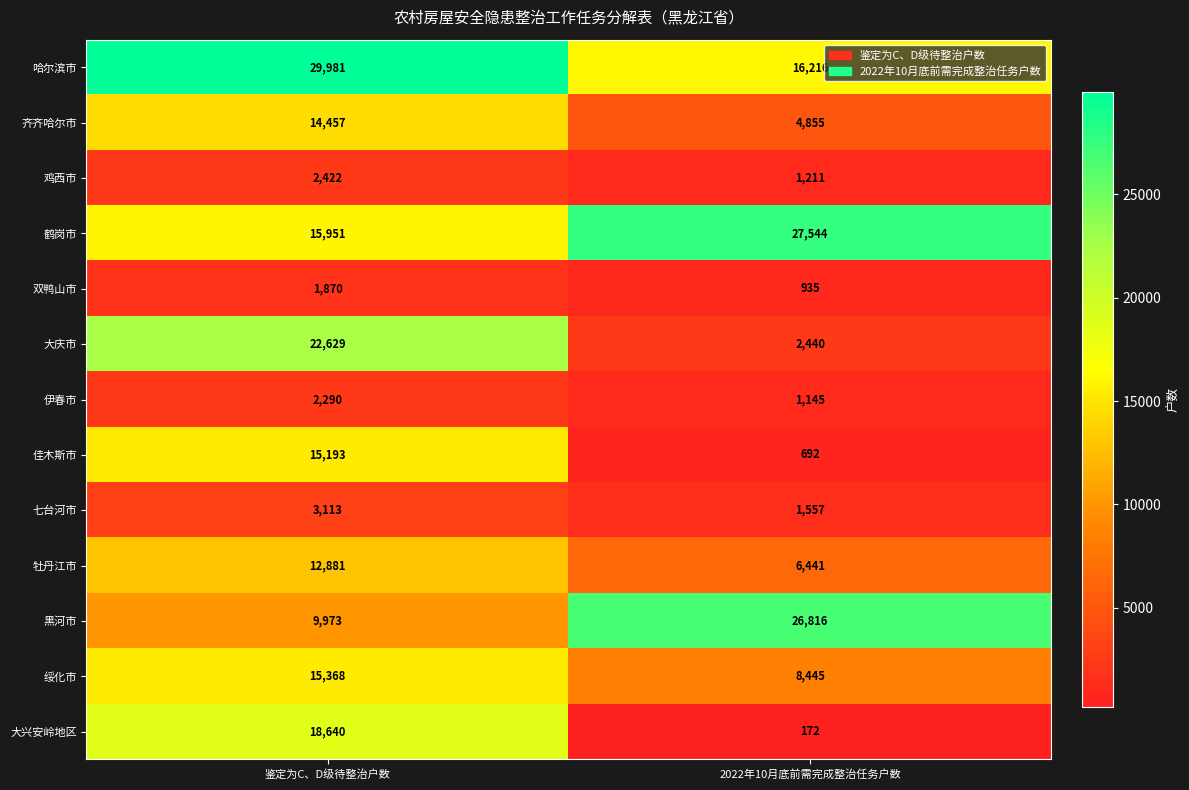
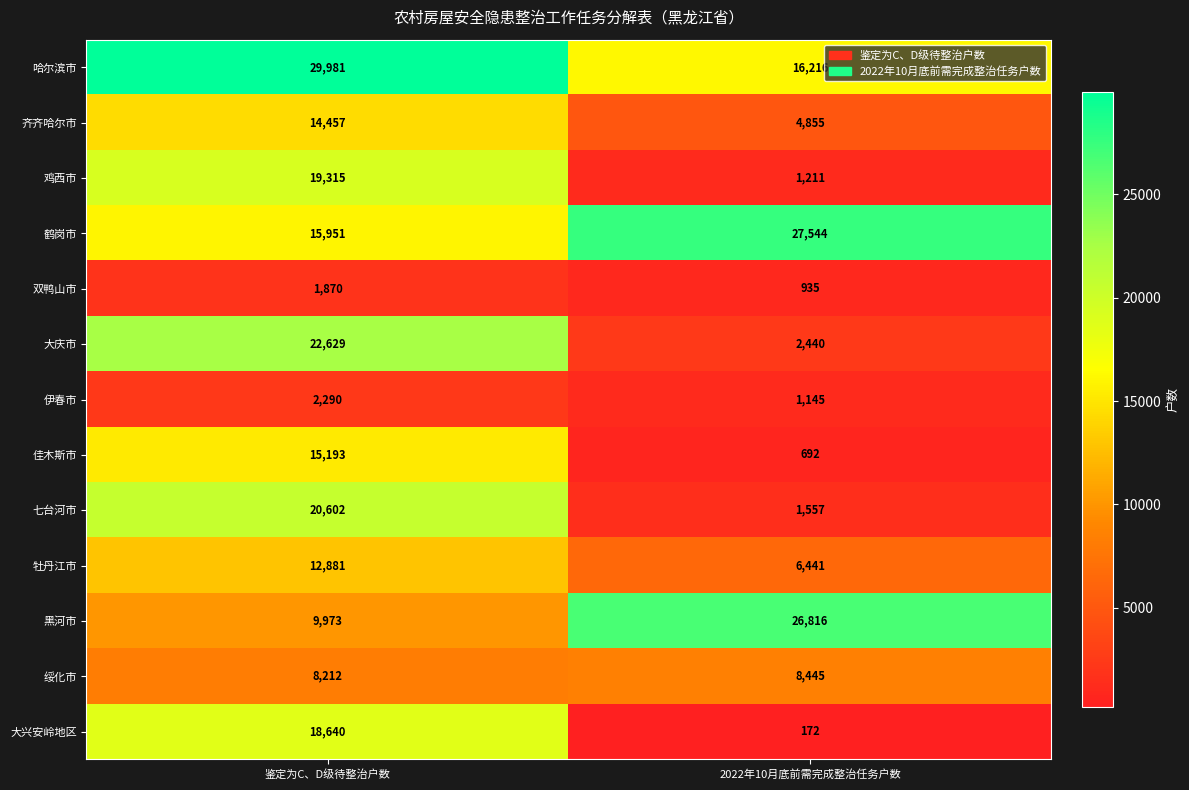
  {
    "哈尔滨市": {
      "鉴定为C、D级待整治户数": "29,981"
    },
    "齐齐哈尔市": {
      "鉴定为C、D级待整治户数": "14,457",
      "2022年10月底前需完成整治任务户数": "4,855"
    },
    "鸡西市": {
-     "鉴定为C、D级待整治户数": "2,422",
+     "鉴定为C、D级待整治户数": "19,315",
      "2022年10月底前需完成整治任务户数": "1,211"
    },
    "鹤岗市": {
      "鉴定为C、D级待整治户数": "15,951",
      "2022年10月底前需完成整治任务户数": "27,544"
    },
    "双鸭山市": {
      "鉴定为C、D级待整治户数": "1,870",
      "2022年10月底前需完成整治任务户数": "935"
    },
    "大庆市": {
      "鉴定为C、D级待整治户数": "22,629",
      "2022年10月底前需完成整治任务户数": "2,440"
    },
    "伊春市": {
      "鉴定为C、D级待整治户数": "2,290",
      "2022年10月底前需完成整治任务户数": "1,145"
    },
    "佳木斯市": {
      "鉴定为C、D级待整治户数": "15,193",
      "2022年10月底前需完成整治任务户数": "692"
    },
    "七台河市": {
-     "鉴定为C、D级待整治户数": "3,113",
+     "鉴定为C、D级待整治户数": "20,602",
      "2022年10月底前需完成整治任务户数": "1,557"
    },
    "牡丹江市": {
      "鉴定为C、D级待整治户数": "12,881",
      "2022年10月底前需完成整治任务户数": "6,441"
    },
    "黑河市": {
      "鉴定为C、D级待整治户数": "9,973",
      "2022年10月底前需完成整治任务户数": "26,816"
    },
    "绥化市": {
-     "鉴定为C、D级待整治户数": "15,368",
+     "鉴定为C、D级待整治户数": "8,212",
      "2022年10月底前需完成整治任务户数": "8,445"
    },
    "大兴安岭地区": {
      "鉴定为C、D级待整治户数": "18,640",
      "2022年10月底前需完成整治任务户数": "172"
    }
  }
